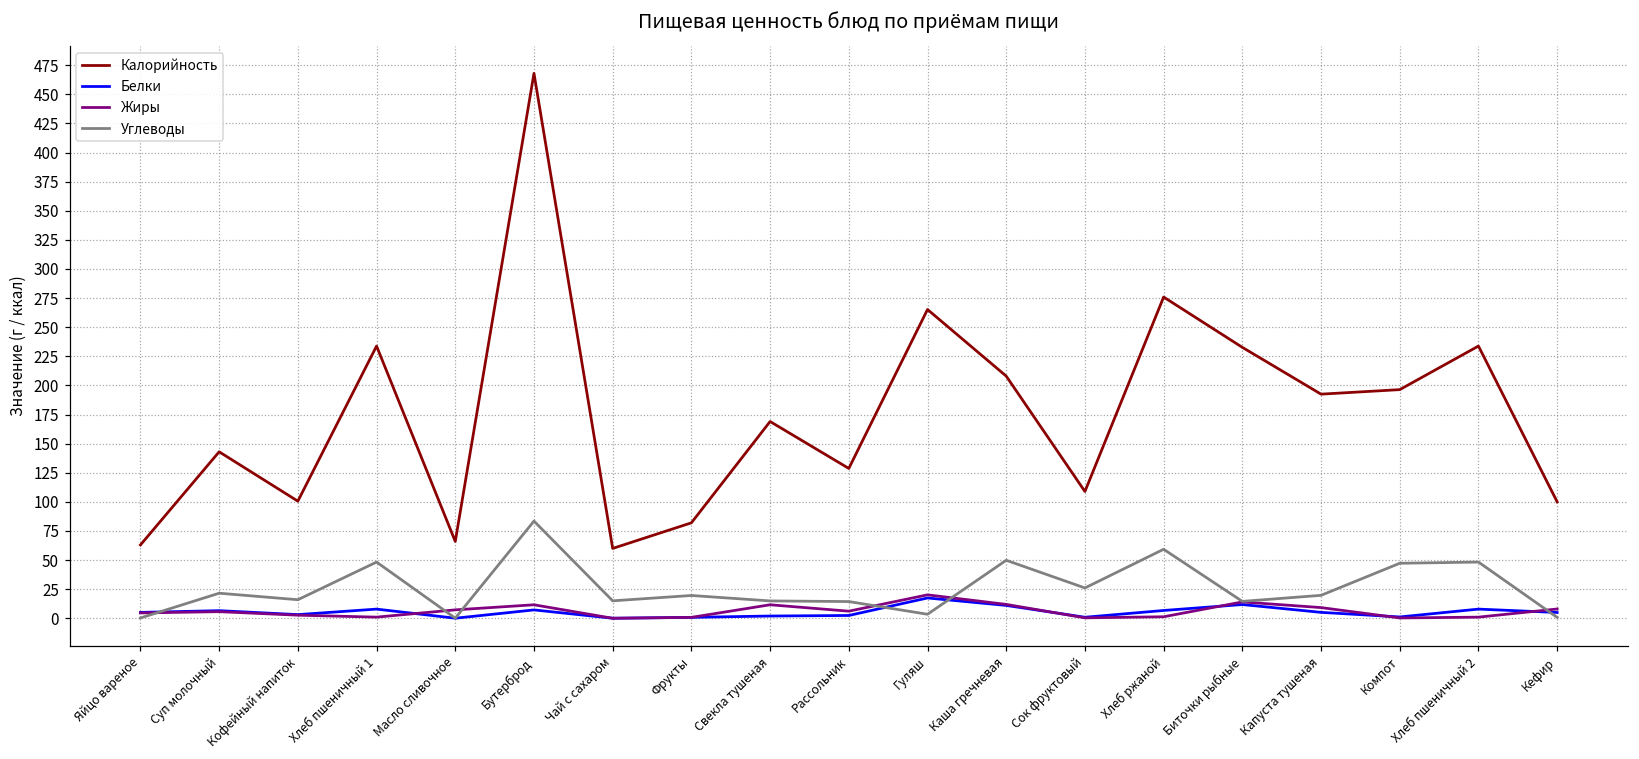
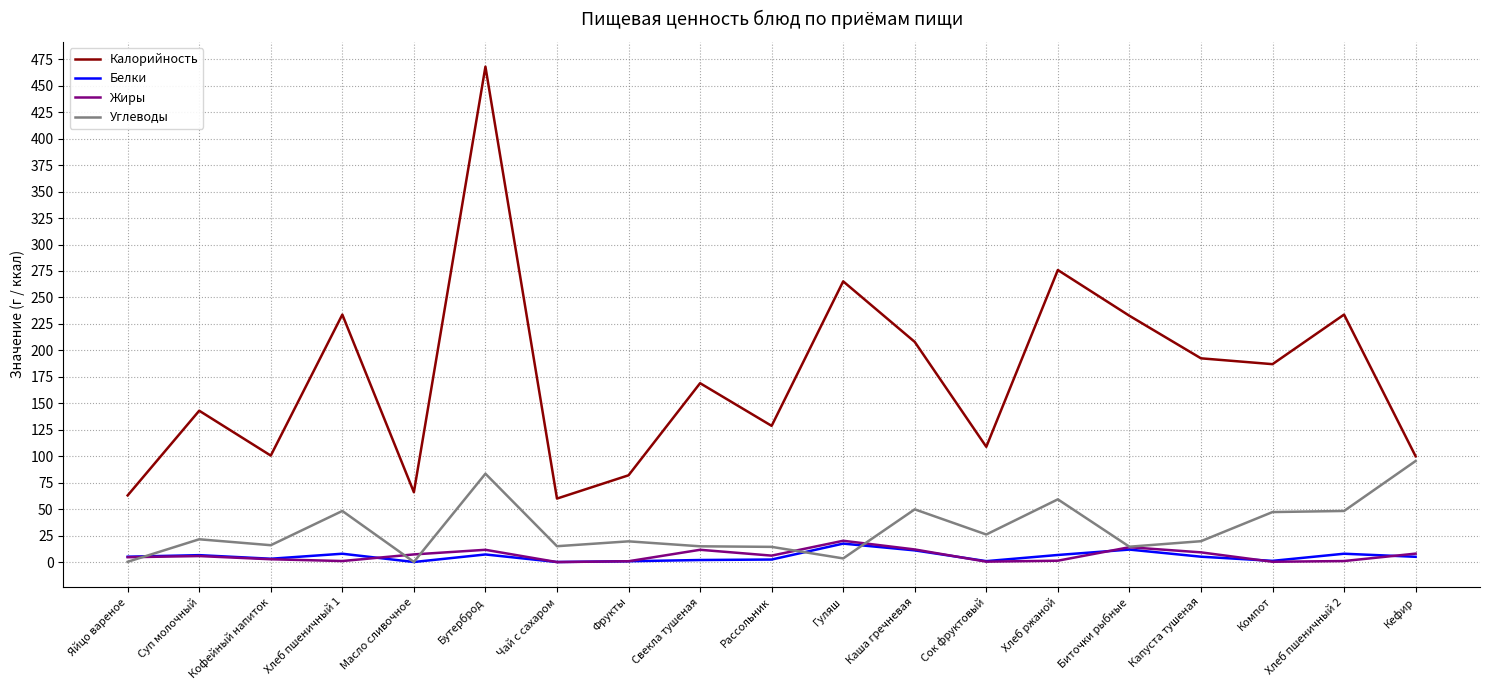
  {
    "Калорийность": {
      "Яйцо вареное": 63,
      "Суп молочный": 143,
      "Кофейный напиток": 101,
      "Хлеб пшеничный 1": 234,
      "Масло сливочное": 66,
      "Бутерброд": 468,
      "Чай с сахаром": 60,
      "Фрукты": 82,
      "Свекла тушеная": 169,
      "Рассольник": 129,
      "Гуляш": 265,
      "Каша гречневая": 208,
      "Сок фруктовый": 109,
      "Хлеб ржаной": 276,
      "Биточки рыбные": 233,
      "Капуста тушеная": 193,
-     "Компот": 196,
+     "Компот": 187,
      "Хлеб пшеничный 2": 234,
      "Кефир": 100
    },
    "Белки": {
      "Хлеб пшеничный 1": 8,
      "Бутерброд": 7,
      "Свекла тушеная": 2,
      "Рассольник": 2,
      "Гуляш": 17,
      "Хлеб ржаной": 7,
      "Капуста тушеная": 5,
      "Хлеб пшеничный 2": 8,
      "Кефир": 5
    },
    "Жиры": {
      "Хлеб пшеничный 1": 1,
      "Масло сливочное": 7,
      "Бутерброд": 12,
      "Свекла тушеная": 12,
      "Рассольник": 6,
      "Гуляш": 20,
      "Хлеб ржаной": 1,
      "Капуста тушеная": 9,
      "Хлеб пшеничный 2": 1,
      "Кефир": 8
    },
    "Углеводы": {
      "Яйцо вареное": 0,
      "Суп молочный": 22,
      "Кофейный напиток": 16,
      "Хлеб пшеничный 1": 48,
      "Бутерброд": 83,
      "Чай с сахаром": 15,
      "Фрукты": 20,
      "Свекла тушеная": 15,
      "Рассольник": 14,
      "Гуляш": 3,
      "Каша гречневая": 50,
      "Сок фруктовый": 26,
      "Хлеб ржаной": 59,
      "Капуста тушеная": 20,
      "Компот": 47,
      "Хлеб пшеничный 2": 48,
-     "Кефир": 1
+     "Кефир": 96
    }
  }
